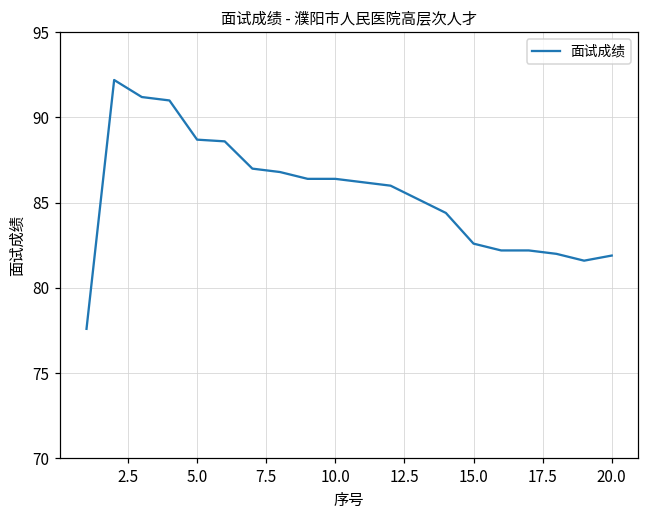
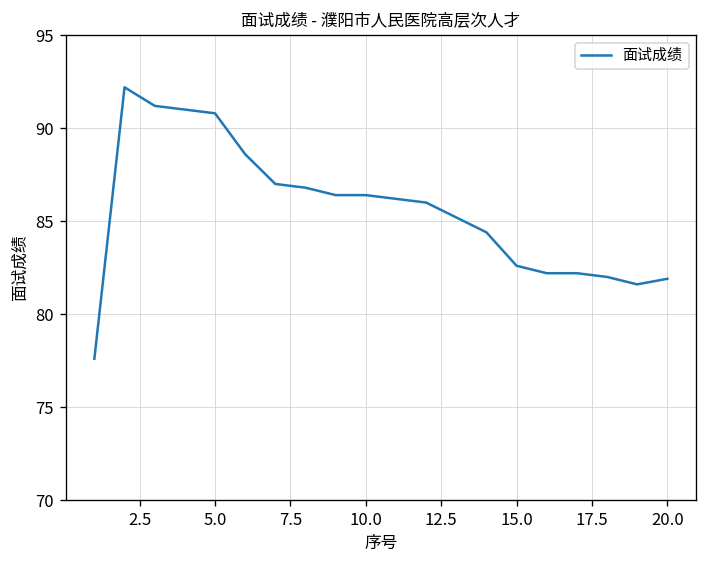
  {
-   "5.0": 88.7,
+   "5.0": 90.8,
    "10.0": 86.4,
    "15.0": 82.6,
    "20.0": 81.9
  }
